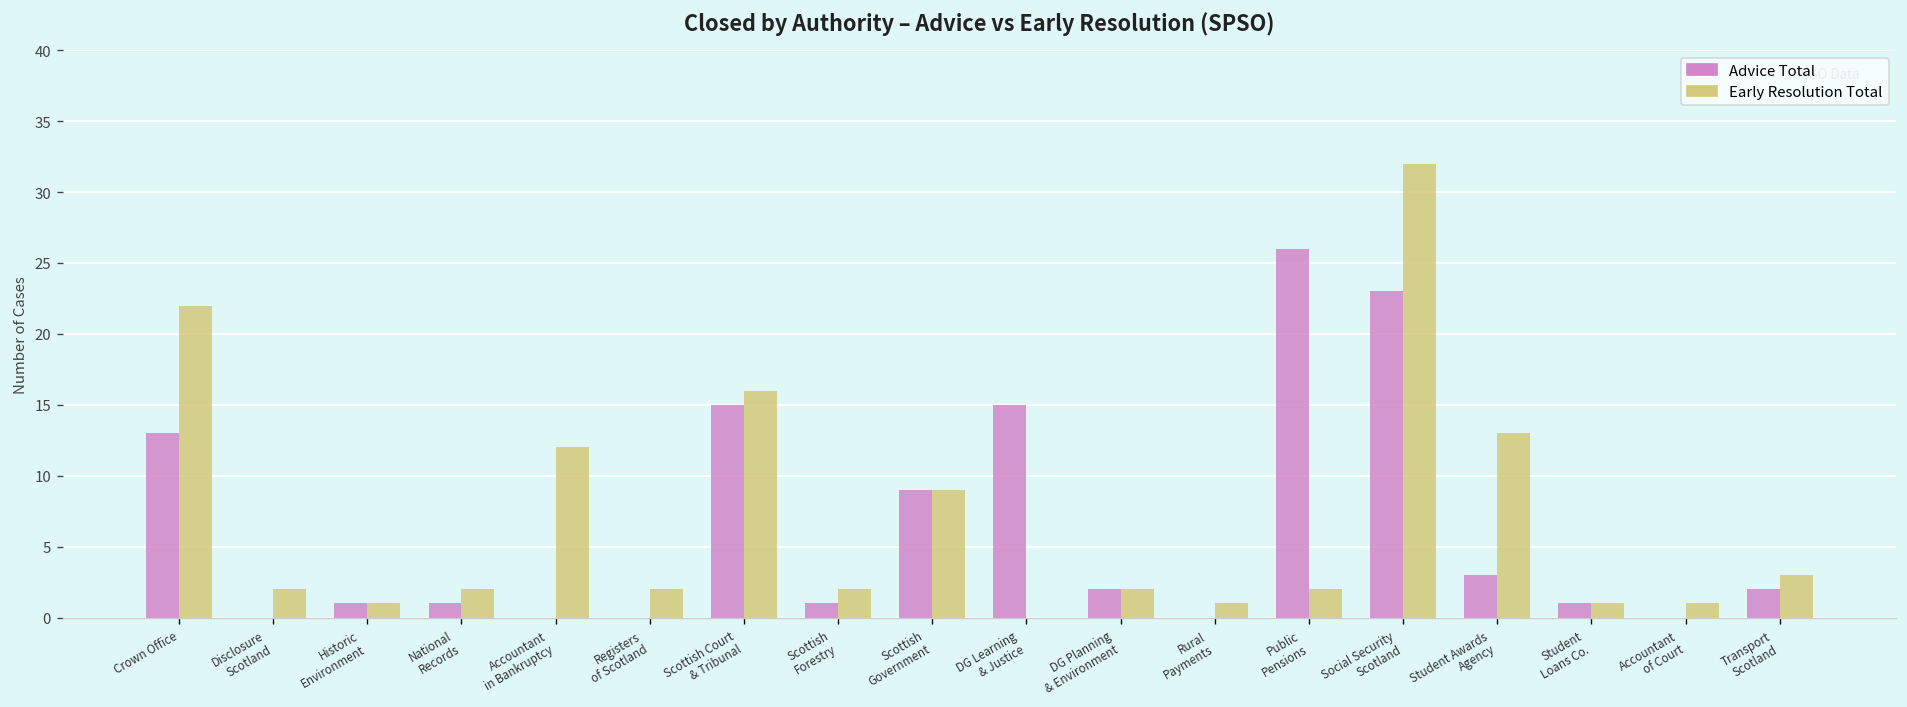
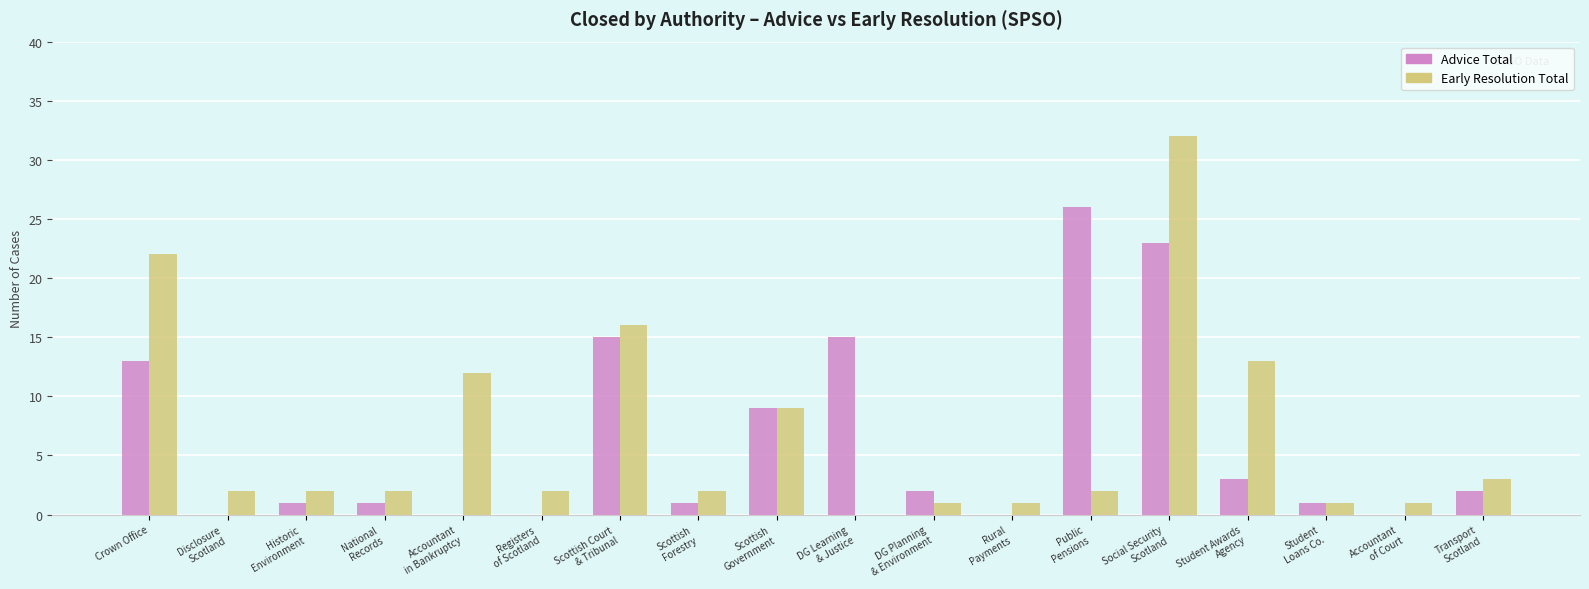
  {
    "Advice Total": {
      "Crown Office": 13,
      "Disclosure Scotland": 0,
      "Historic Environment": 1,
      "National Records": 1,
      "Accountant in Bankruptcy": 0,
      "Registers of Scotland": 0,
      "Scottish Court & Tribunal": 15,
      "Scottish Forestry": 1,
      "Scottish Government": 9,
      "DG Learning & Justice": 15,
      "DG Planning & Environment": 2,
      "Rural Payments": 0,
      "Public Pensions": 26,
      "Social Security Scotland": 23,
      "Student Awards Agency": 3,
      "Student Loans Co.": 1,
      "Accountant of Court": 0,
      "Transport Scotland": 2
    },
    "Early Resolution Total": {
      "Crown Office": 22,
      "Disclosure Scotland": 2,
-     "Historic Environment": 1,
+     "Historic Environment": 2,
      "National Records": 2,
      "Accountant in Bankruptcy": 12,
      "Registers of Scotland": 2,
      "Scottish Court & Tribunal": 16,
      "Scottish Forestry": 2,
      "Scottish Government": 9,
      "DG Learning & Justice": 0,
-     "DG Planning & Environment": 2,
+     "DG Planning & Environment": 1,
      "Rural Payments": 1,
      "Public Pensions": 2,
      "Social Security Scotland": 32,
      "Student Awards Agency": 13,
      "Student Loans Co.": 1,
      "Accountant of Court": 1,
      "Transport Scotland": 3
    }
  }
